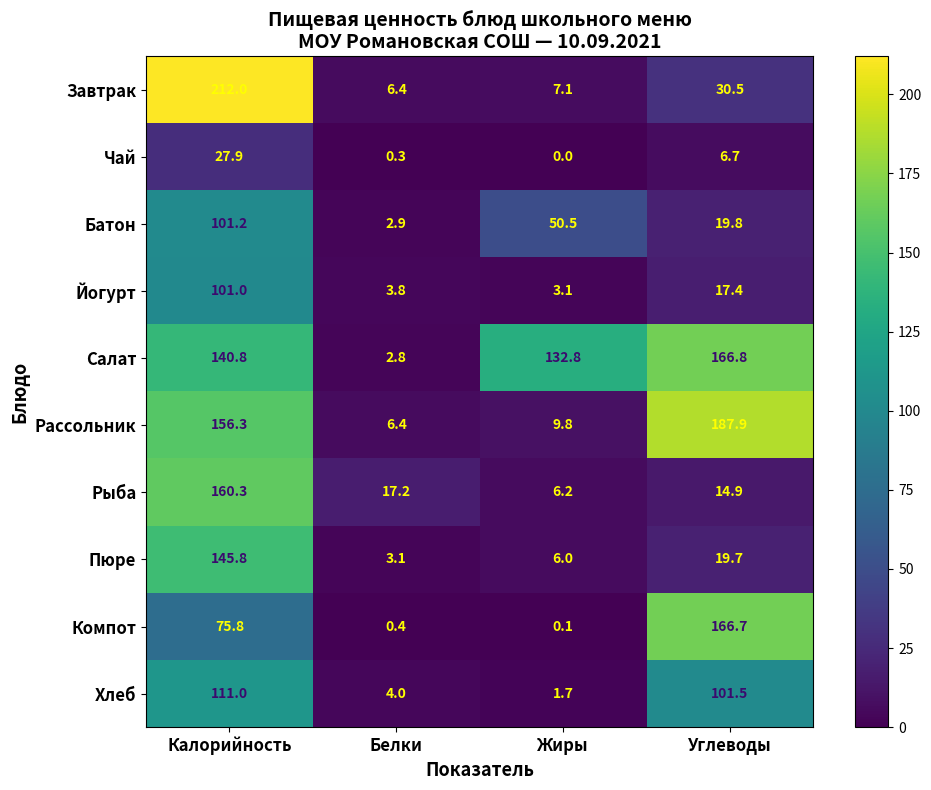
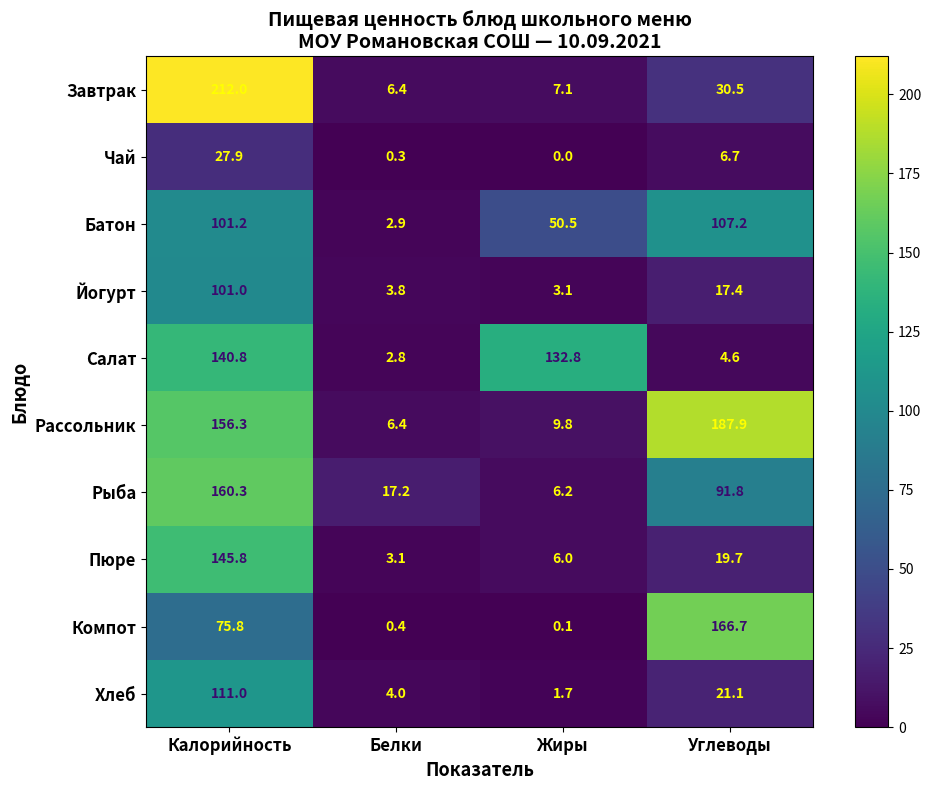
  {
    "Завтрак": {
      "Белки": 6.4,
      "Жиры": 7.1,
      "Углеводы": 30.5
    },
    "Чай": {
      "Калорийность": 27.9,
      "Белки": 0.3,
      "Жиры": 0.0,
      "Углеводы": 6.7
    },
    "Батон": {
      "Калорийность": 101.2,
      "Белки": 2.9,
      "Жиры": 50.5,
-     "Углеводы": 19.8
+     "Углеводы": 107.2
    },
    "Йогурт": {
      "Калорийность": 101.0,
      "Белки": 3.8,
      "Жиры": 3.1,
      "Углеводы": 17.4
    },
    "Салат": {
      "Калорийность": 140.8,
      "Белки": 2.8,
      "Жиры": 132.8,
-     "Углеводы": 166.8
+     "Углеводы": 4.6
    },
    "Рассольник": {
      "Калорийность": 156.3,
      "Белки": 6.4,
      "Жиры": 9.8,
      "Углеводы": 187.9
    },
    "Рыба": {
      "Калорийность": 160.3,
      "Белки": 17.2,
      "Жиры": 6.2,
-     "Углеводы": 14.9
+     "Углеводы": 91.8
    },
    "Пюре": {
      "Калорийность": 145.8,
      "Белки": 3.1,
      "Жиры": 6.0,
      "Углеводы": 19.7
    },
    "Компот": {
      "Калорийность": 75.8,
      "Белки": 0.4,
      "Жиры": 0.1,
      "Углеводы": 166.7
    },
    "Хлеб": {
      "Калорийность": 111.0,
      "Белки": 4.0,
      "Жиры": 1.7,
-     "Углеводы": 101.5
+     "Углеводы": 21.1
    }
  }
